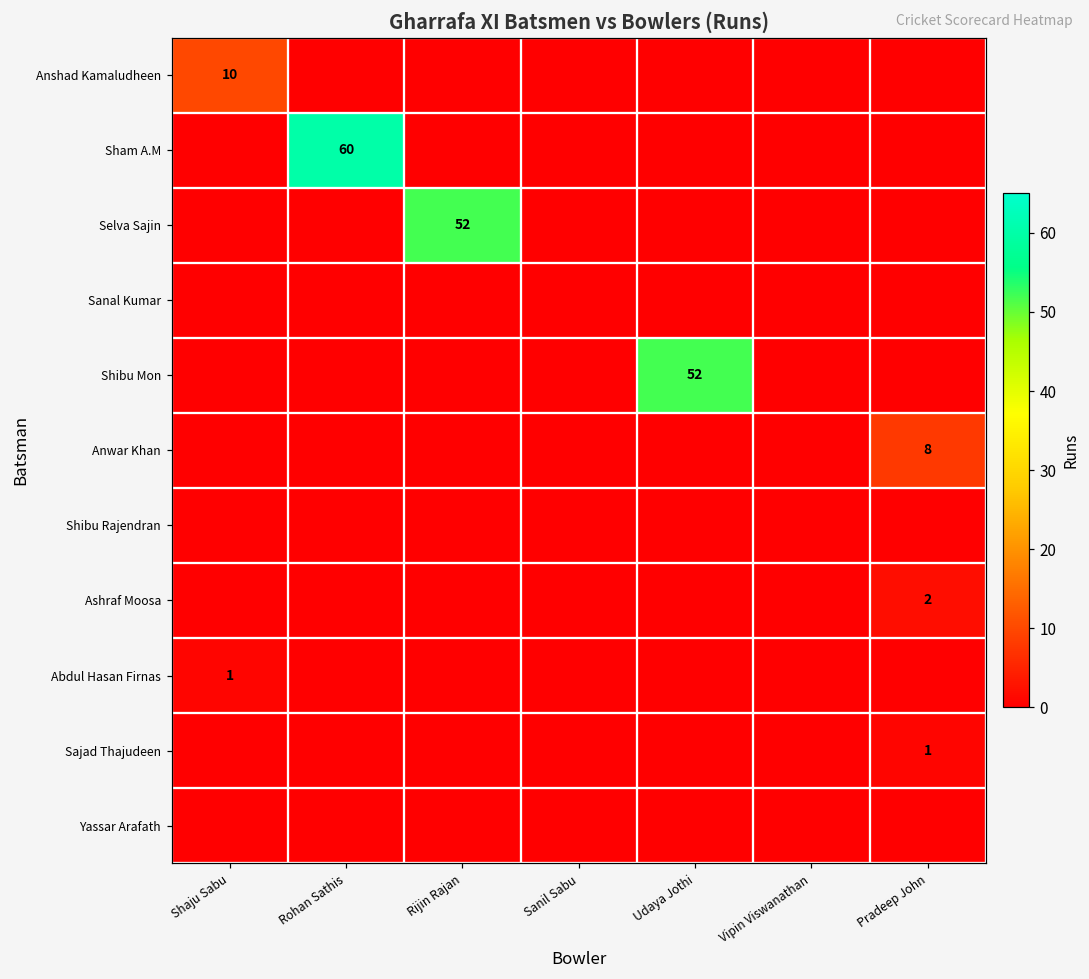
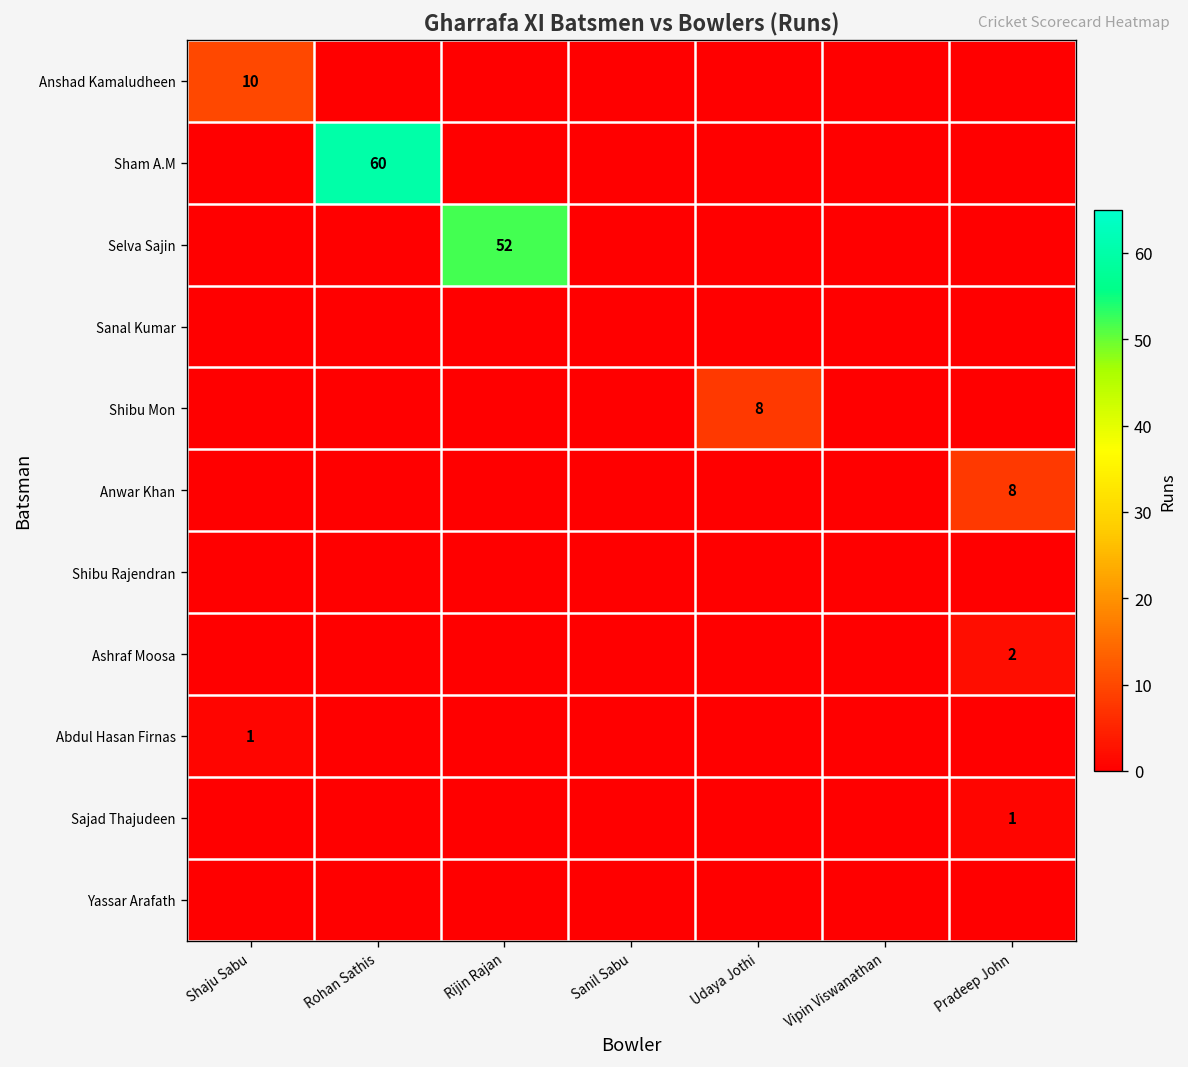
  {
    "Anshad Kamaludheen": {
      "Shaju Sabu": 10
    },
    "Sham A.M": {
      "Rohan Sathis": 60
    },
    "Selva Sajin": {
      "Rijin Rajan": 52
    },
    "Shibu Mon": {
-     "Udaya Jothi": 52
+     "Udaya Jothi": 8
    },
    "Anwar Khan": {
      "Pradeep John": 8
    },
    "Ashraf Moosa": {
      "Pradeep John": 2
    },
    "Abdul Hasan Firnas": {
      "Shaju Sabu": 1
    },
    "Sajad Thajudeen": {
      "Pradeep John": 1
    }
  }
